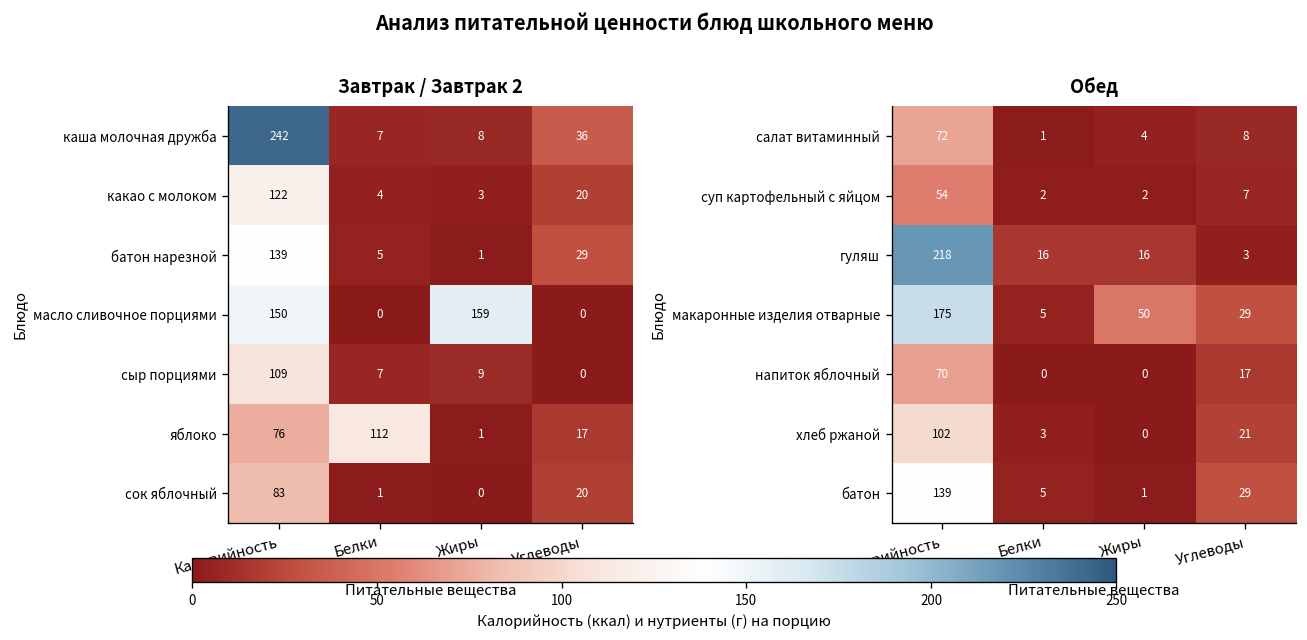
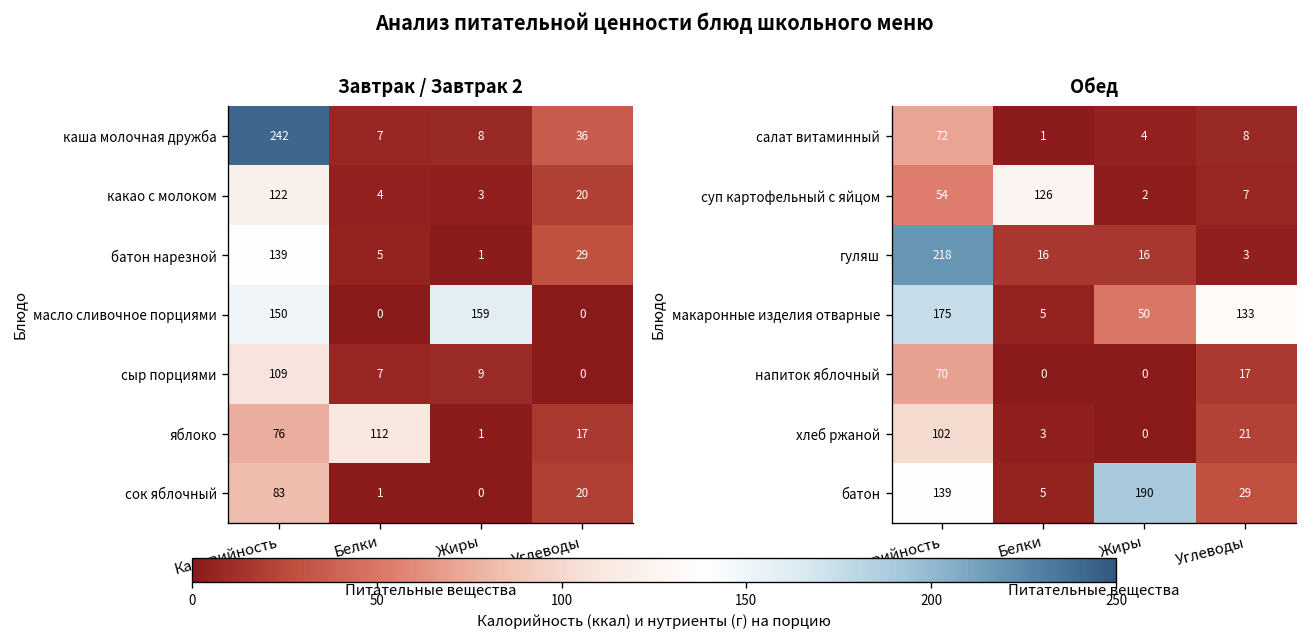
  {
    "Завтрак / Завтрак 2": {
      "каша молочная дружба": {
        "Белки": 7,
        "Жиры": 8
      },
      "какао с молоком": {
        "Белки": 4,
        "Жиры": 3
      },
      "батон нарезной": {
        "Белки": 5,
        "Жиры": 1
      },
      "масло сливочное порциями": {
        "Белки": 0,
        "Жиры": 159
      },
      "сыр порциями": {
        "Белки": 7,
        "Жиры": 9
      },
      "яблоко": {
        "Белки": 112,
        "Жиры": 1
      },
      "сок яблочный": {
        "Белки": 1,
        "Жиры": 0
      }
    },
    "Обед": {
      "салат витаминный": {
        "Белки": 1,
        "Жиры": 4,
        "Углеводы": 8
      },
      "суп картофельный с яйцом": {
-       "Белки": 2,
+       "Белки": 126,
        "Жиры": 2,
        "Углеводы": 7
      },
      "гуляш": {
        "Белки": 16,
        "Жиры": 16,
        "Углеводы": 3
      },
      "макаронные изделия отварные": {
        "Белки": 5,
        "Жиры": 50,
-       "Углеводы": 29
+       "Углеводы": 133
      },
      "напиток яблочный": {
        "Белки": 0,
        "Жиры": 0,
        "Углеводы": 17
      },
      "хлеб ржаной": {
        "Белки": 3,
        "Жиры": 0,
        "Углеводы": 21
      },
      "батон": {
        "Белки": 5,
-       "Жиры": 1,
+       "Жиры": 190,
        "Углеводы": 29
      }
    }
  }
